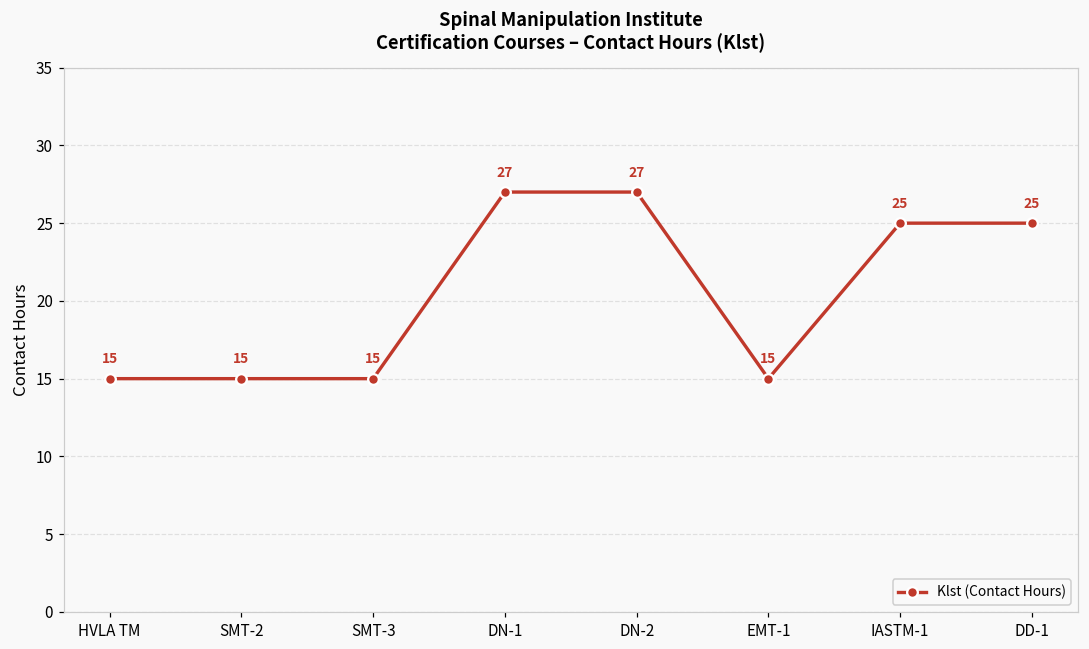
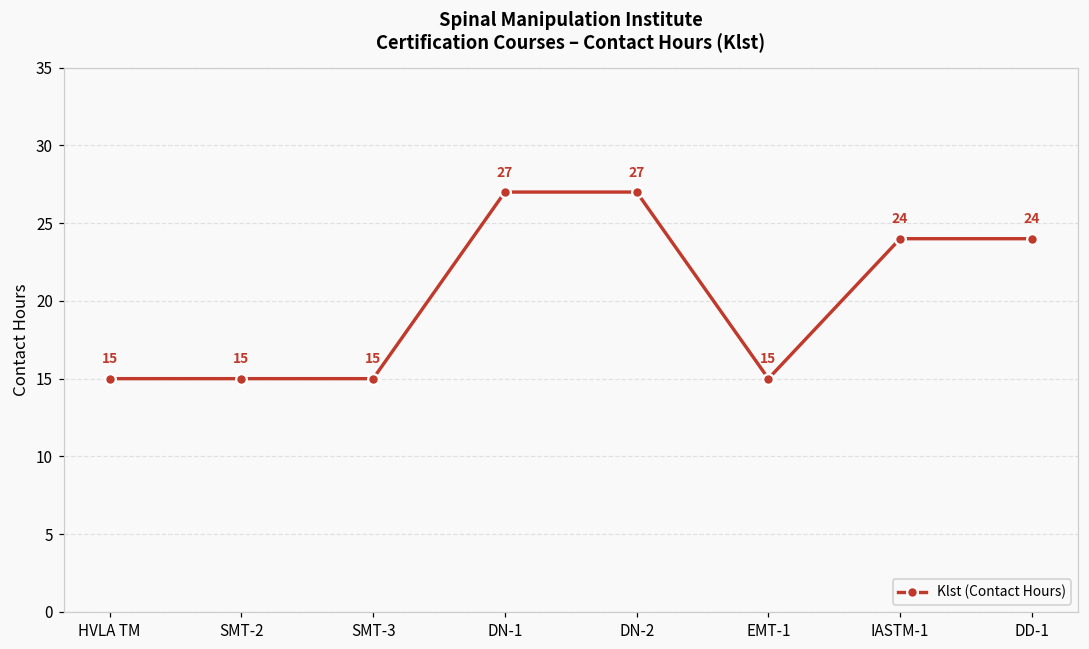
  {
    "HVLA TM": 15,
    "SMT-2": 15,
    "SMT-3": 15,
    "DN-1": 27,
    "DN-2": 27,
    "EMT-1": 15,
-   "IASTM-1": 25,
-   "DD-1": 25
+   "IASTM-1": 24,
+   "DD-1": 24
  }
